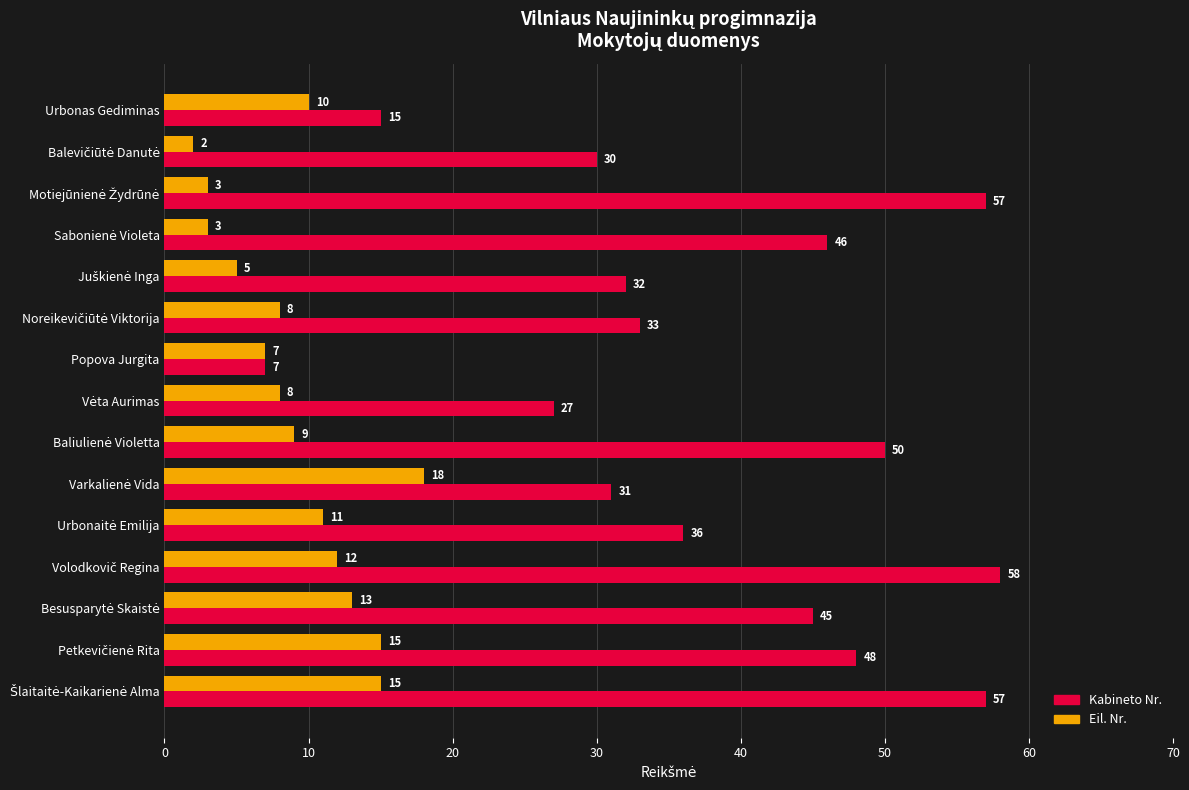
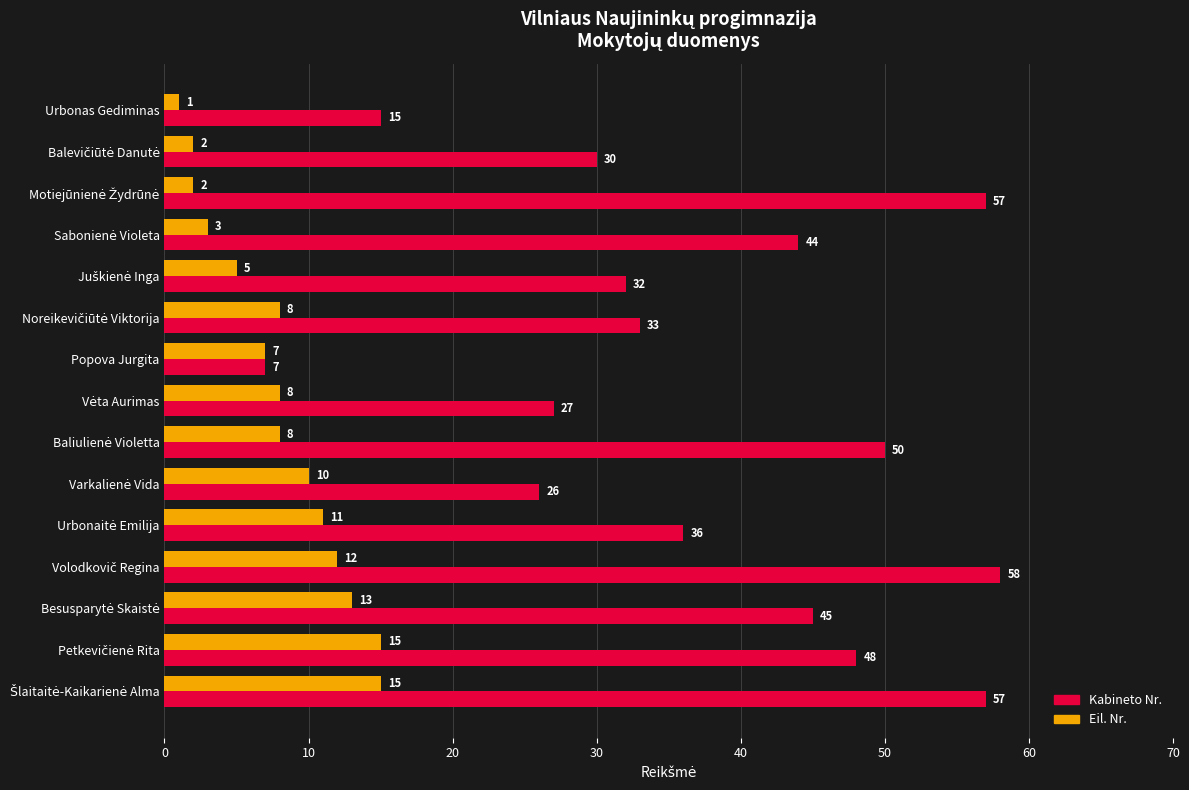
  {
    "Kabineto Nr.": {
      "Urbonas Gediminas": 15,
      "Balevičiūtė Danutė": 30,
      "Motiejūnienė Žydrūnė": 57,
-     "Sabonienė Violeta": 46,
+     "Sabonienė Violeta": 44,
      "Juškienė Inga": 32,
      "Noreikevičiūtė Viktorija": 33,
      "Popova Jurgita": 7,
      "Vėta Aurimas": 27,
      "Baliulienė Violetta": 50,
-     "Varkalienė Vida": 31,
+     "Varkalienė Vida": 26,
      "Urbonaitė Emilija": 36,
      "Volodkovič Regina": 58,
      "Besusparytė Skaistė": 45,
      "Petkevičienė Rita": 48,
      "Šlaitaitė-Kaikarienė Alma": 57
    },
    "Eil. Nr.": {
-     "Urbonas Gediminas": 10,
+     "Urbonas Gediminas": 1,
      "Balevičiūtė Danutė": 2,
-     "Motiejūnienė Žydrūnė": 3,
+     "Motiejūnienė Žydrūnė": 2,
      "Sabonienė Violeta": 3,
      "Juškienė Inga": 5,
      "Noreikevičiūtė Viktorija": 8,
      "Popova Jurgita": 7,
      "Vėta Aurimas": 8,
-     "Baliulienė Violetta": 9,
-     "Varkalienė Vida": 18,
+     "Baliulienė Violetta": 8,
+     "Varkalienė Vida": 10,
      "Urbonaitė Emilija": 11,
      "Volodkovič Regina": 12,
      "Besusparytė Skaistė": 13,
      "Petkevičienė Rita": 15,
      "Šlaitaitė-Kaikarienė Alma": 15
    }
  }
